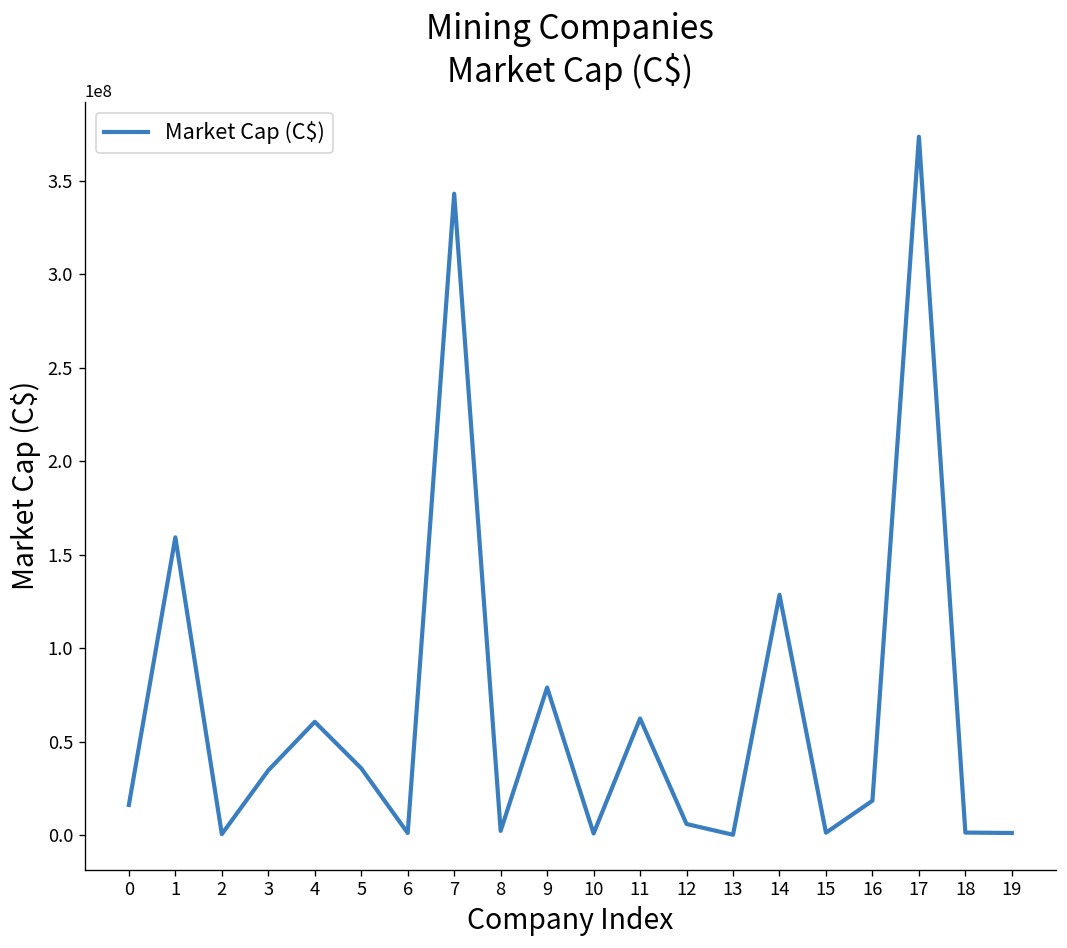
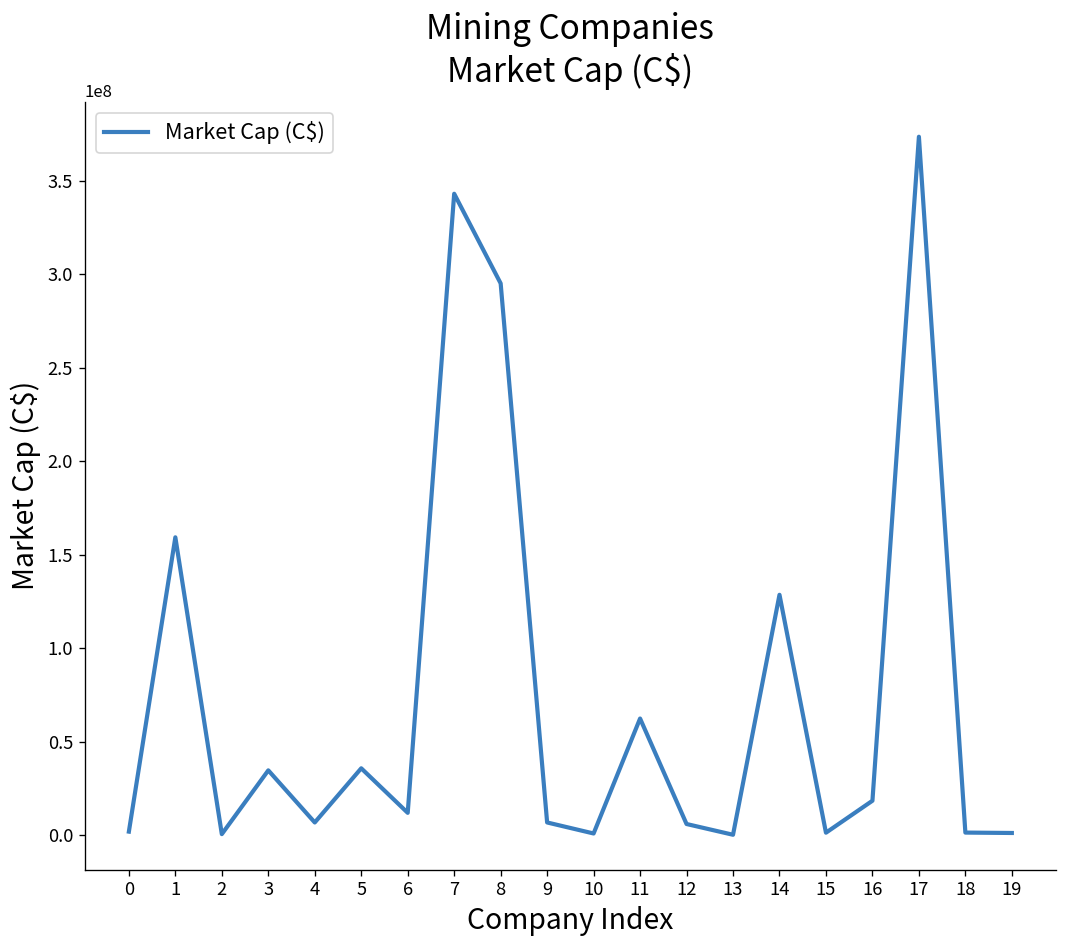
  {
-   "0": 16000000,
+   "0": 2000000,
    "1": 159000000,
    "2": 1000000,
    "3": 35000000,
-   "4": 61000000,
+   "4": 7000000,
    "5": 36000000,
-   "6": 1000000,
+   "6": 12000000,
    "7": 343000000,
-   "8": 2000000,
-   "9": 79000000,
+   "8": 295000000,
+   "9": 7000000,
    "10": 1000000,
    "11": 62000000,
    "12": 6000000,
    "13": 0,
    "14": 129000000,
    "15": 1000000,
    "16": 18000000,
    "17": 374000000,
    "18": 1000000,
    "19": 1000000
  }
